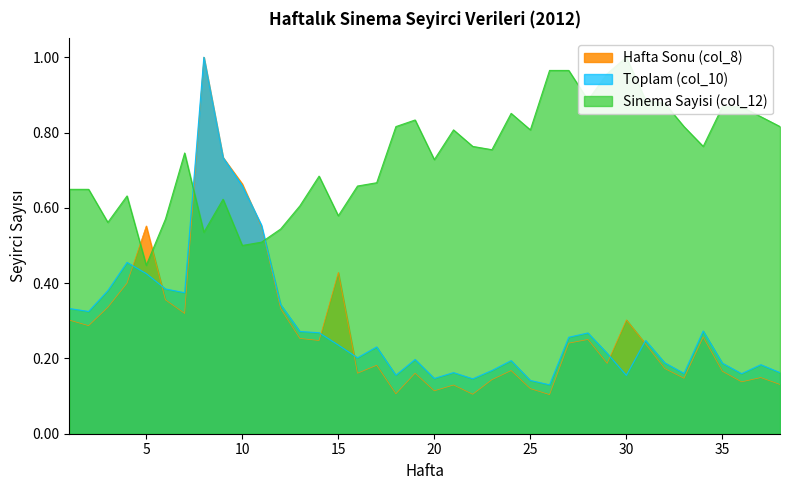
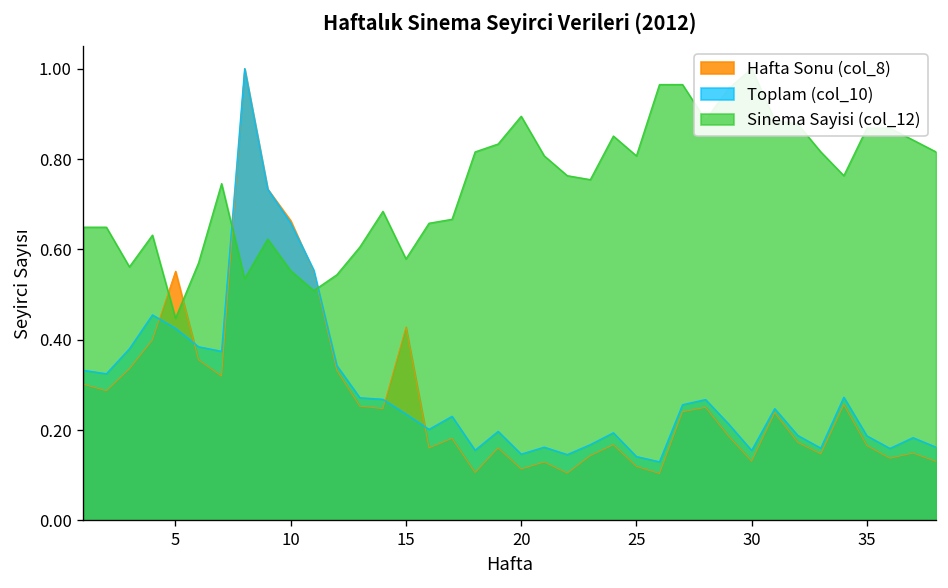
  {
    "Hafta Sonu (col_8)": {
      "5": 0.55,
      "15": 0.43,
      "20": 0.11,
      "25": 0.12,
-     "30": 0.30,
+     "30": 0.13,
      "35": 0.17
    },
    "Toplam (col_10)": {
      "5": 0.43,
      "15": 0.24,
      "20": 0.15,
      "25": 0.14,
      "30": 0.15,
      "35": 0.19
    },
    "Sinema Sayisi (col_12)": {
      "5": 0.45,
-     "10": 0.50,
+     "10": 0.55,
      "15": 0.58,
-     "20": 0.73,
+     "20": 0.89,
      "25": 0.81
    }
  }
